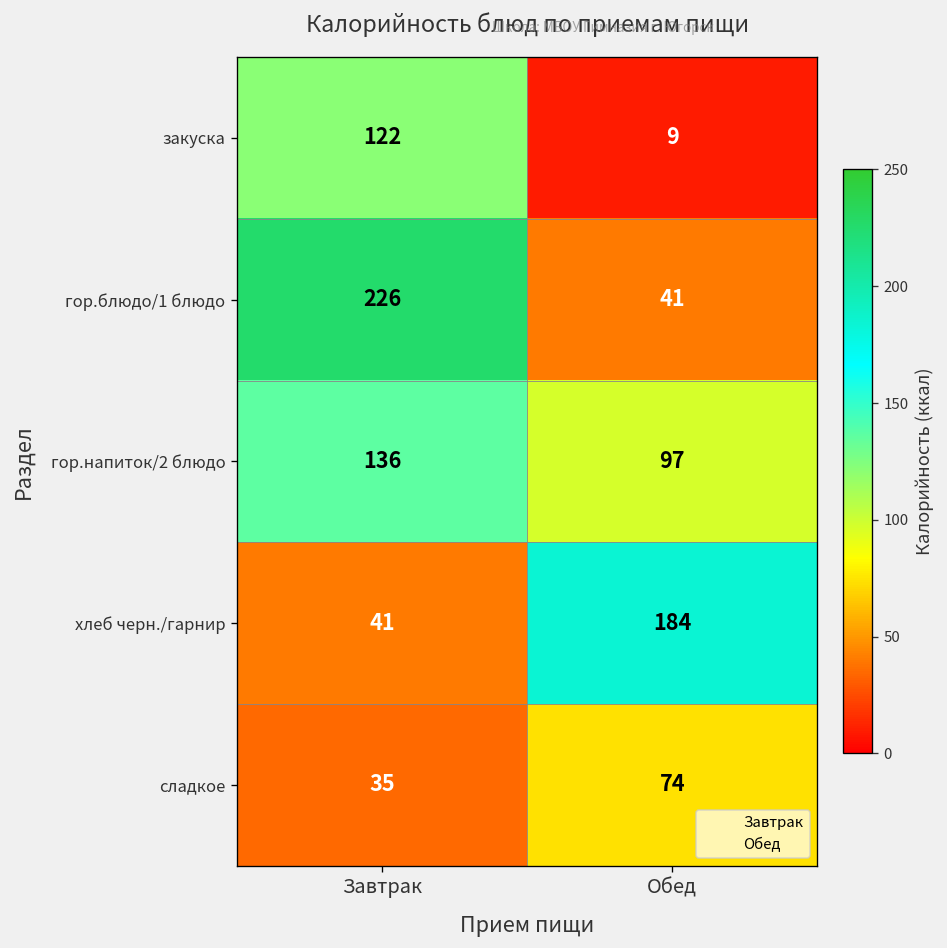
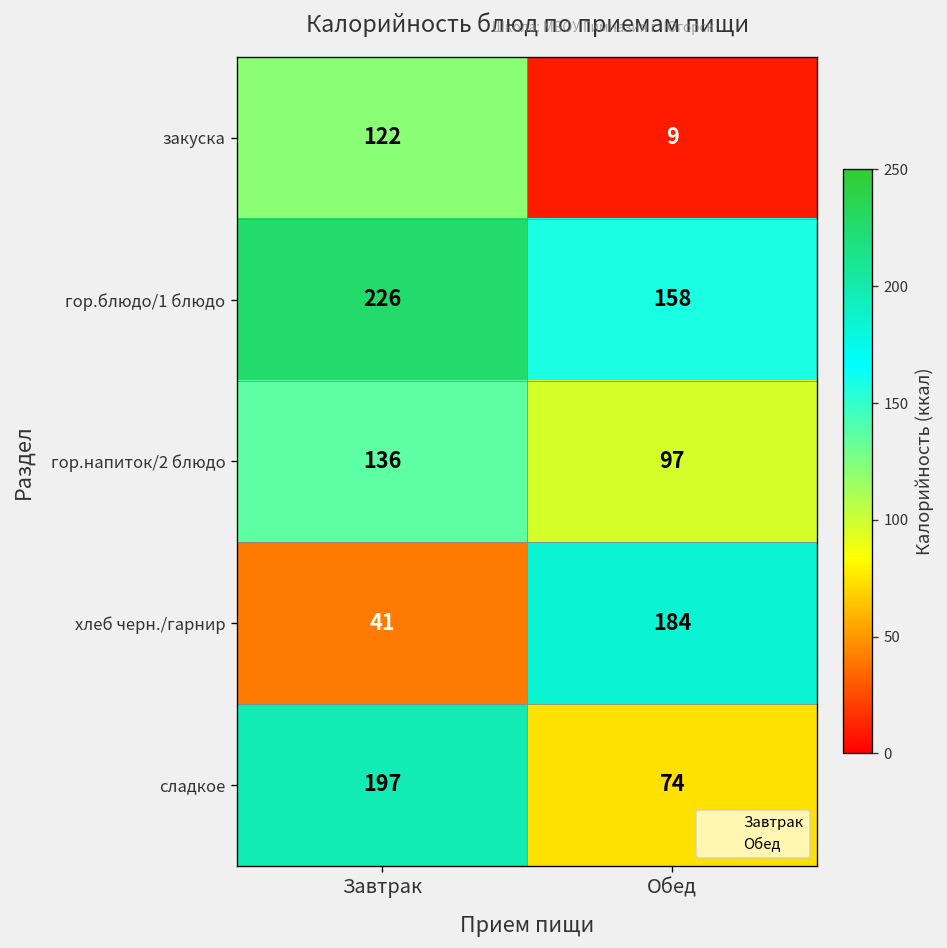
  {
    "закуска": {
      "Завтрак": 122,
      "Обед": 9
    },
    "гор.блюдо/1 блюдо": {
      "Завтрак": 226,
-     "Обед": 41
+     "Обед": 158
    },
    "гор.напиток/2 блюдо": {
      "Завтрак": 136,
      "Обед": 97
    },
    "хлеб черн./гарнир": {
      "Завтрак": 41,
      "Обед": 184
    },
    "сладкое": {
-     "Завтрак": 35,
+     "Завтрак": 197,
      "Обед": 74
    }
  }
